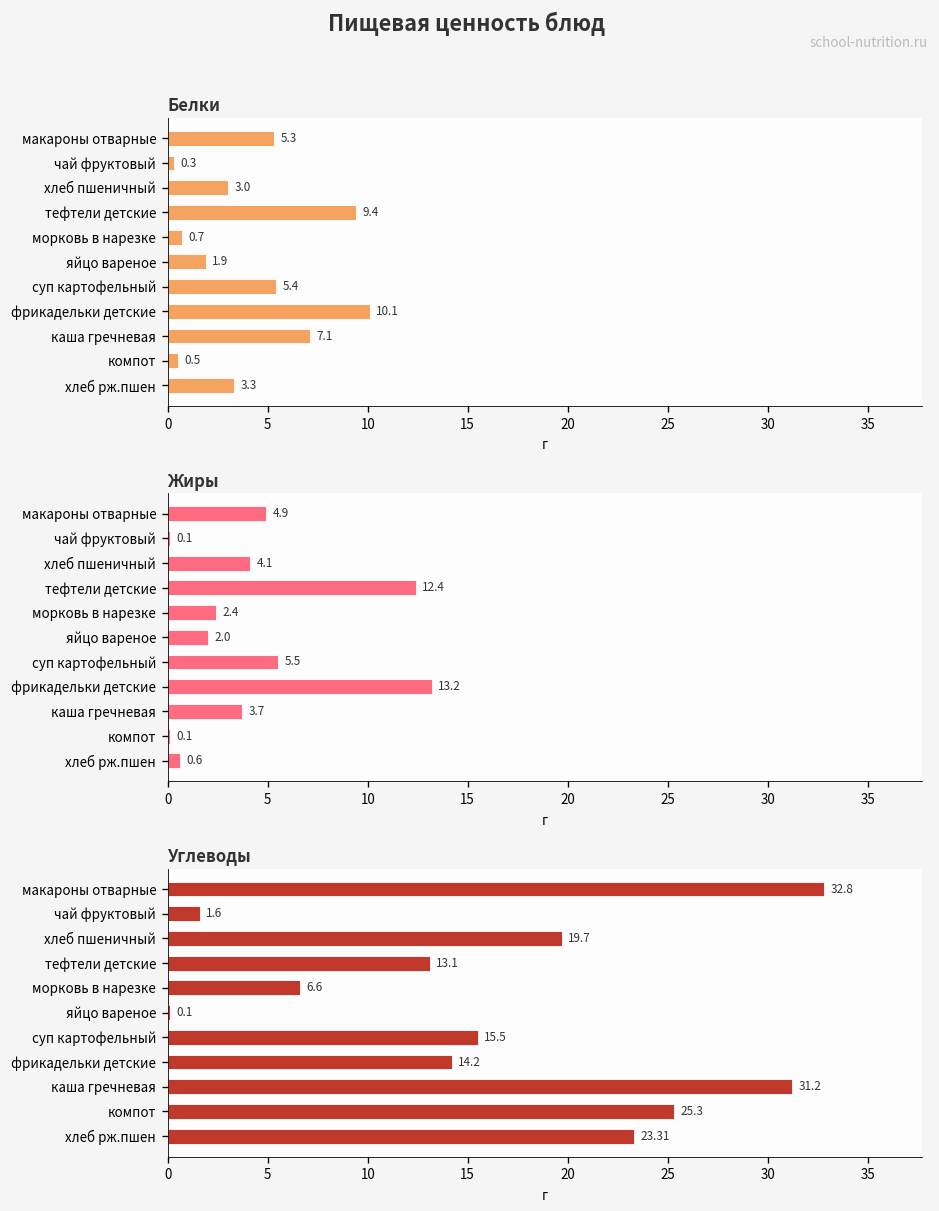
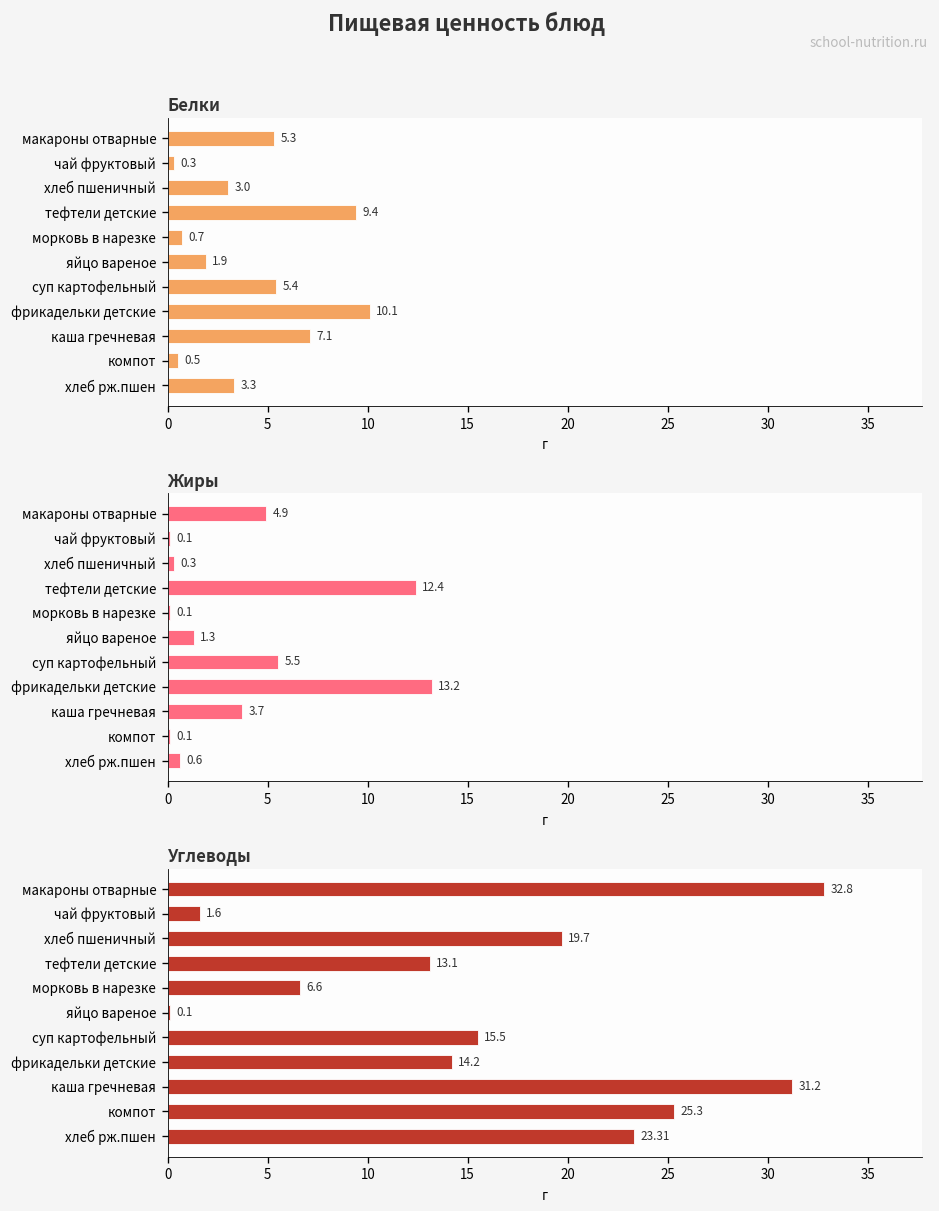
  {
    "Белки": {
      "макароны отварные": 5.3,
      "чай фруктовый": 0.3,
      "хлеб пшеничный": 3.0,
      "тефтели детские": 9.4,
      "морковь в нарезке": 0.7,
      "яйцо вареное": 1.9,
      "суп картофельный": 5.4,
      "фрикадельки детские": 10.1,
      "каша гречневая": 7.1,
      "компот": 0.5,
      "хлеб рж.пшен": 3.3
    },
    "Жиры": {
      "макароны отварные": 4.9,
      "чай фруктовый": 0.1,
-     "хлеб пшеничный": 4.1,
+     "хлеб пшеничный": 0.3,
      "тефтели детские": 12.4,
-     "морковь в нарезке": 2.4,
-     "яйцо вареное": 2.0,
+     "морковь в нарезке": 0.1,
+     "яйцо вареное": 1.3,
      "суп картофельный": 5.5,
      "фрикадельки детские": 13.2,
      "каша гречневая": 3.7,
      "компот": 0.1,
      "хлеб рж.пшен": 0.6
    },
    "Углеводы": {
      "макароны отварные": 32.8,
      "чай фруктовый": 1.6,
      "хлеб пшеничный": 19.7,
      "тефтели детские": 13.1,
      "морковь в нарезке": 6.6,
      "яйцо вареное": 0.1,
      "суп картофельный": 15.5,
      "фрикадельки детские": 14.2,
      "каша гречневая": 31.2,
      "компот": 25.3,
      "хлеб рж.пшен": 23.31
    }
  }
